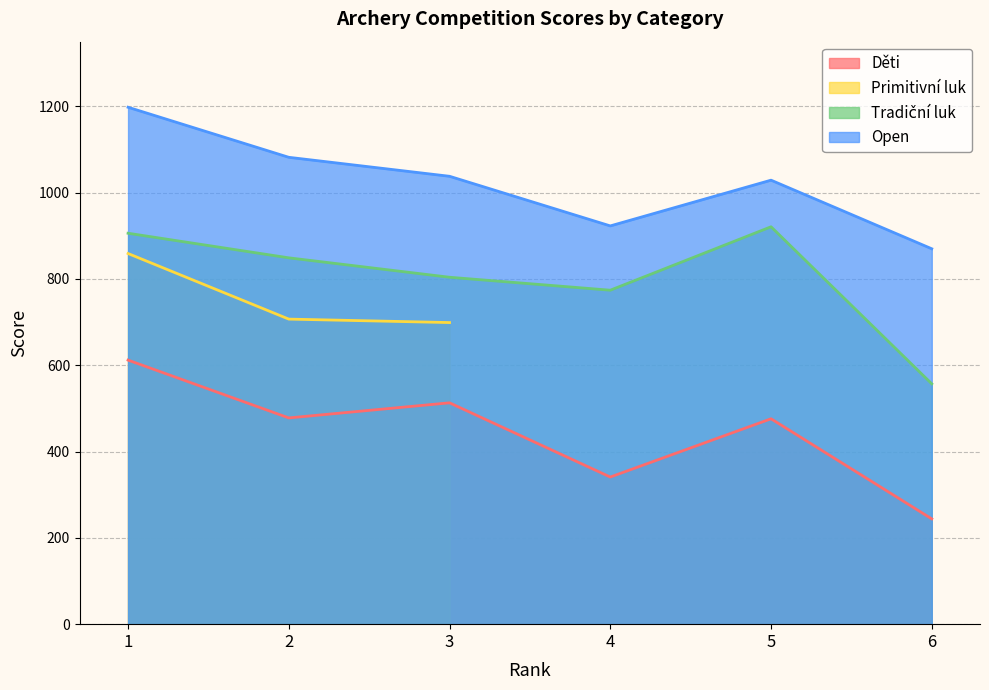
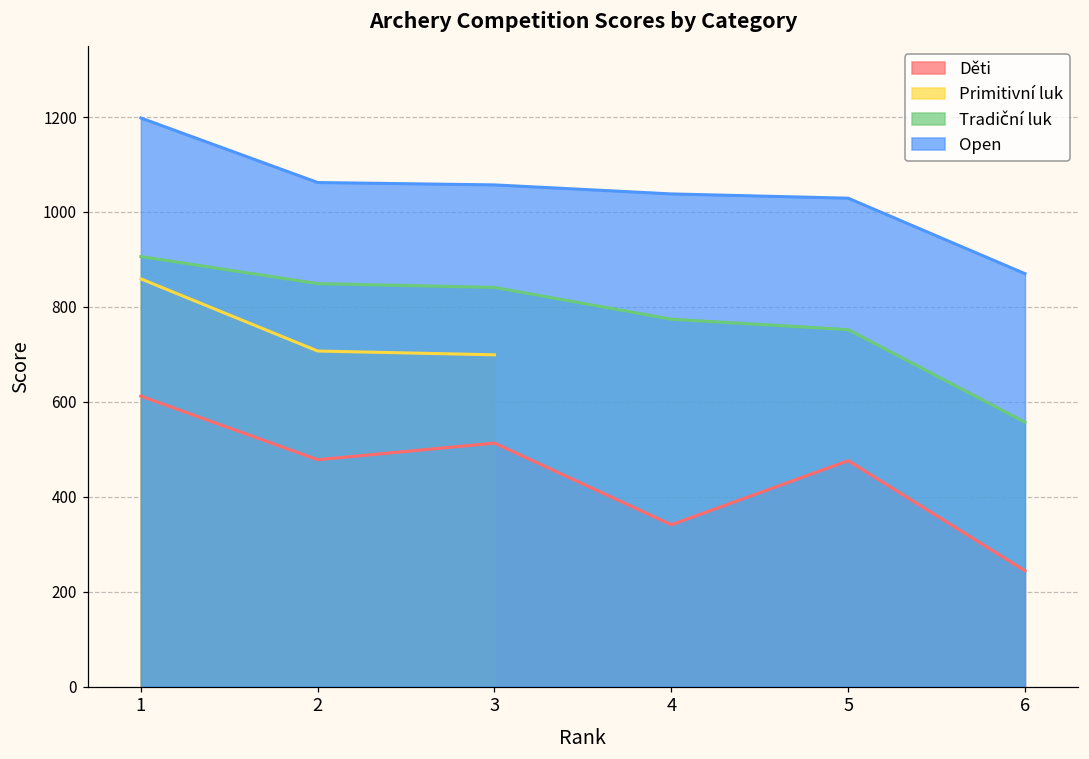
  {
    "Děti": {
      "1": 610,
      "2": 480,
      "3": 510,
      "4": 340,
      "5": 480,
      "6": 240
    },
    "Primitivní luk": {
      "1": 860,
      "2": 710,
      "3": 700
    },
    "Tradiční luk": {
      "1": 910,
      "2": 850,
-     "3": 800,
+     "3": 840,
      "4": 770,
-     "5": 920,
+     "5": 750,
      "6": 560
    },
    "Open": {
      "1": 1200,
-     "2": 1080,
-     "3": 1040,
-     "4": 920,
+     "2": 1060,
+     "3": 1060,
+     "4": 1040,
      "5": 1030,
      "6": 870
    }
  }
